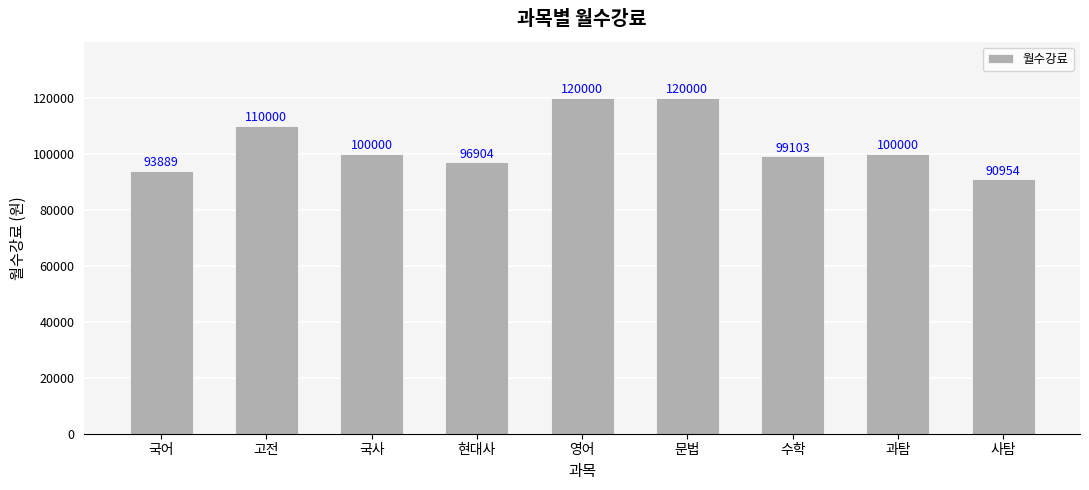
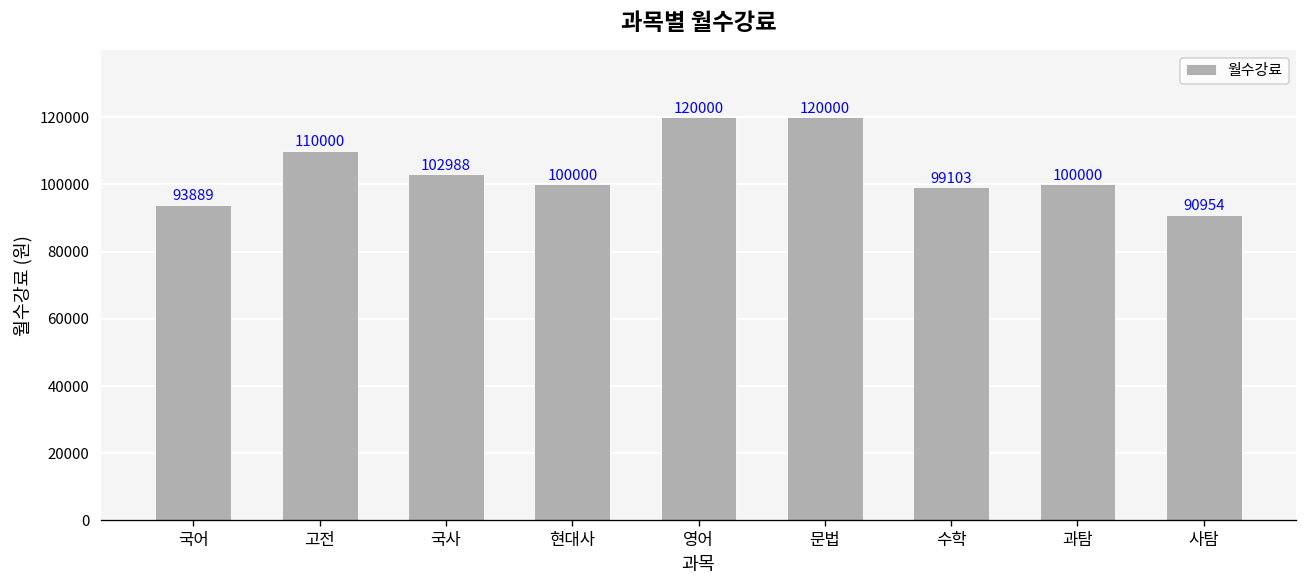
  {
    "국어": 93889,
    "고전": 110000,
-   "국사": 100000,
-   "현대사": 96904,
+   "국사": 102988,
+   "현대사": 100000,
    "영어": 120000,
    "문법": 120000,
    "수학": 99103,
    "과탐": 100000,
    "사탐": 90954
  }
